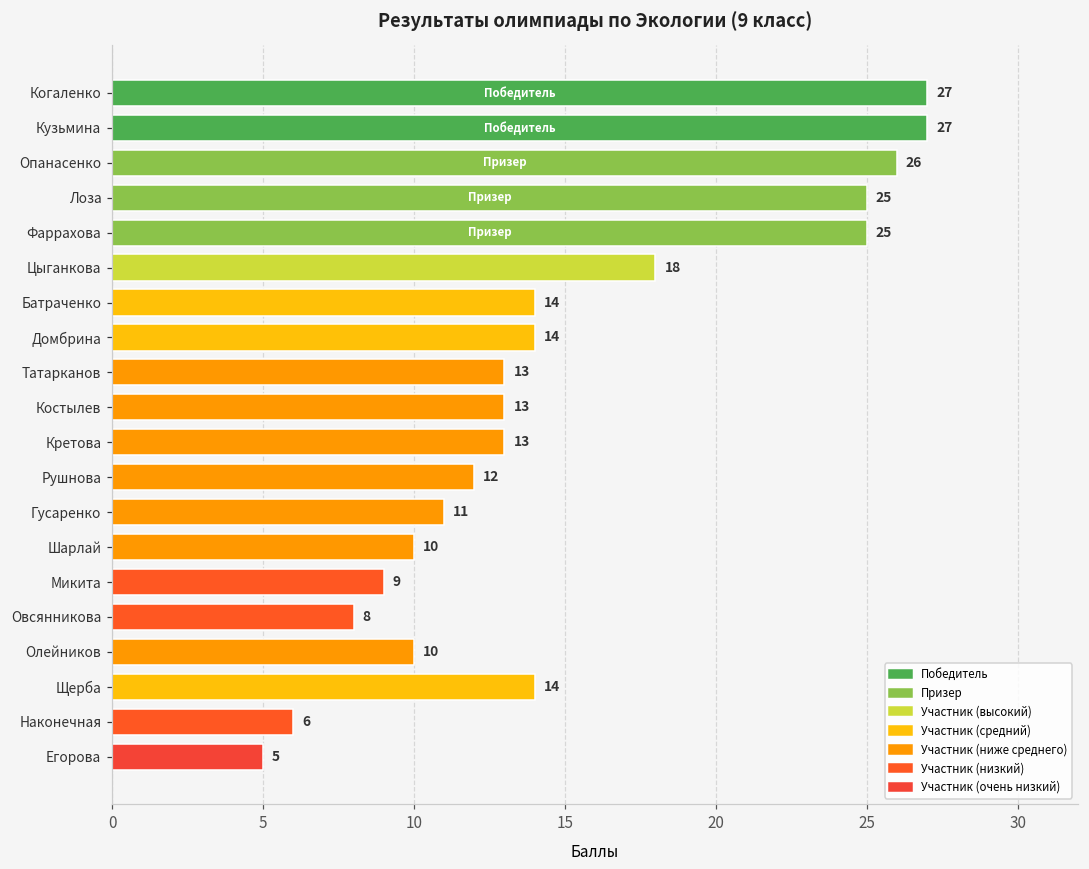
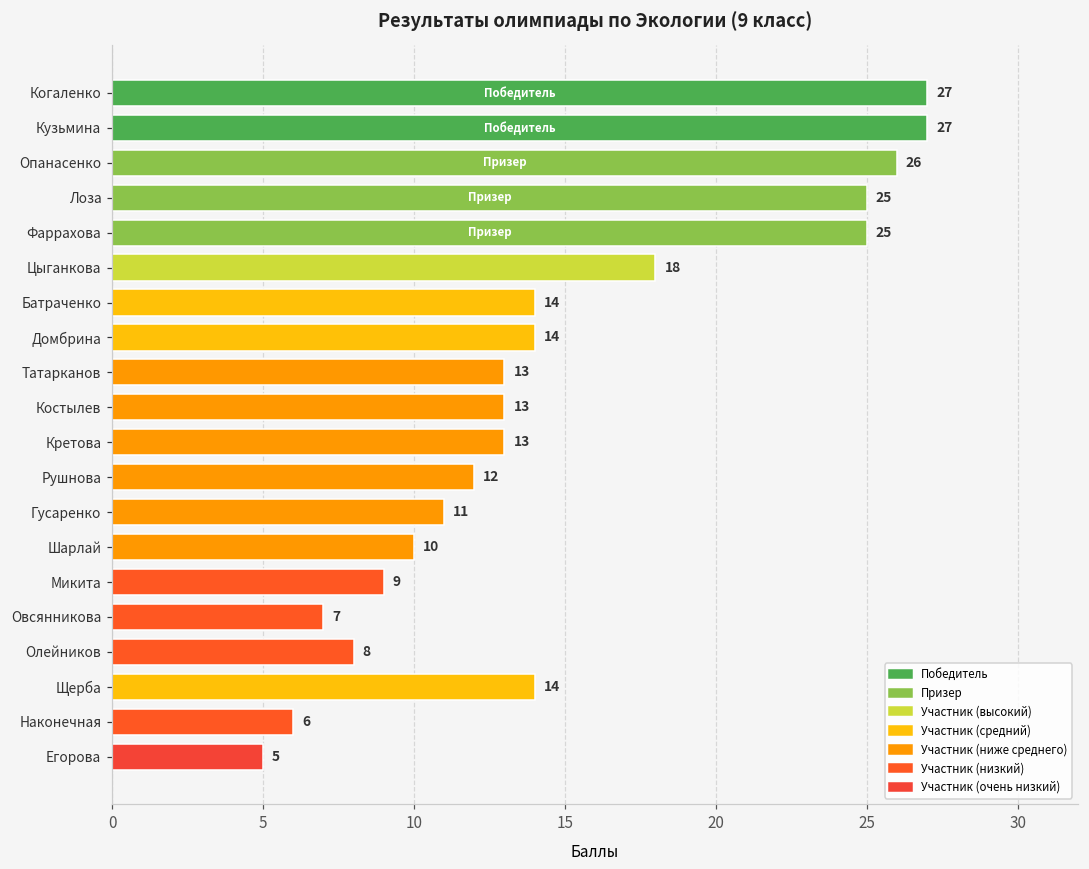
  {
    "Когаленко": 27,
    "Кузьмина": 27,
    "Опанасенко": 26,
    "Лоза": 25,
    "Фаррахова": 25,
    "Цыганкова": 18,
    "Батраченко": 14,
    "Домбрина": 14,
    "Татарканов": 13,
    "Костылев": 13,
    "Кретова": 13,
    "Рушнова": 12,
    "Гусаренко": 11,
    "Шарлай": 10,
    "Микита": 9,
-   "Овсянникова": 8,
-   "Олейников": 10,
+   "Овсянникова": 7,
+   "Олейников": 8,
    "Щерба": 14,
    "Наконечная": 6,
    "Егорова": 5
  }
